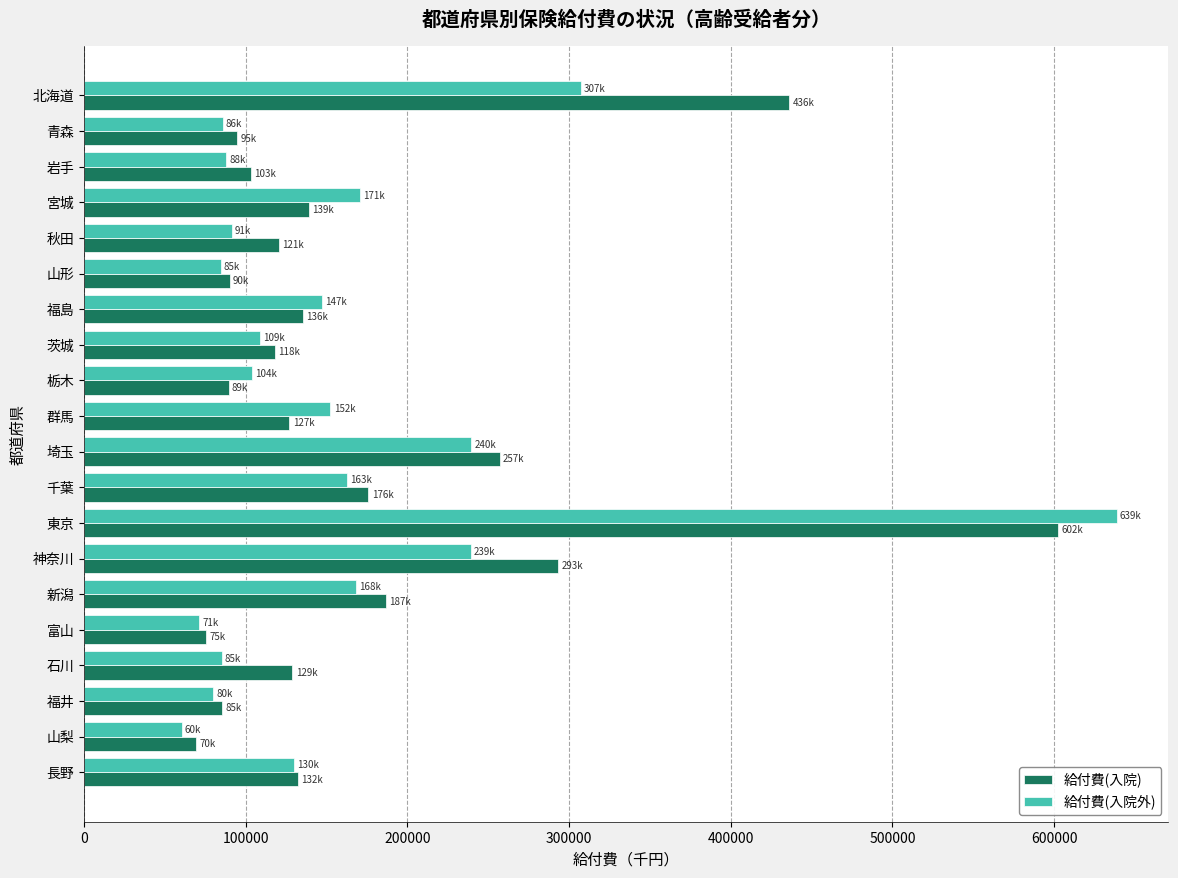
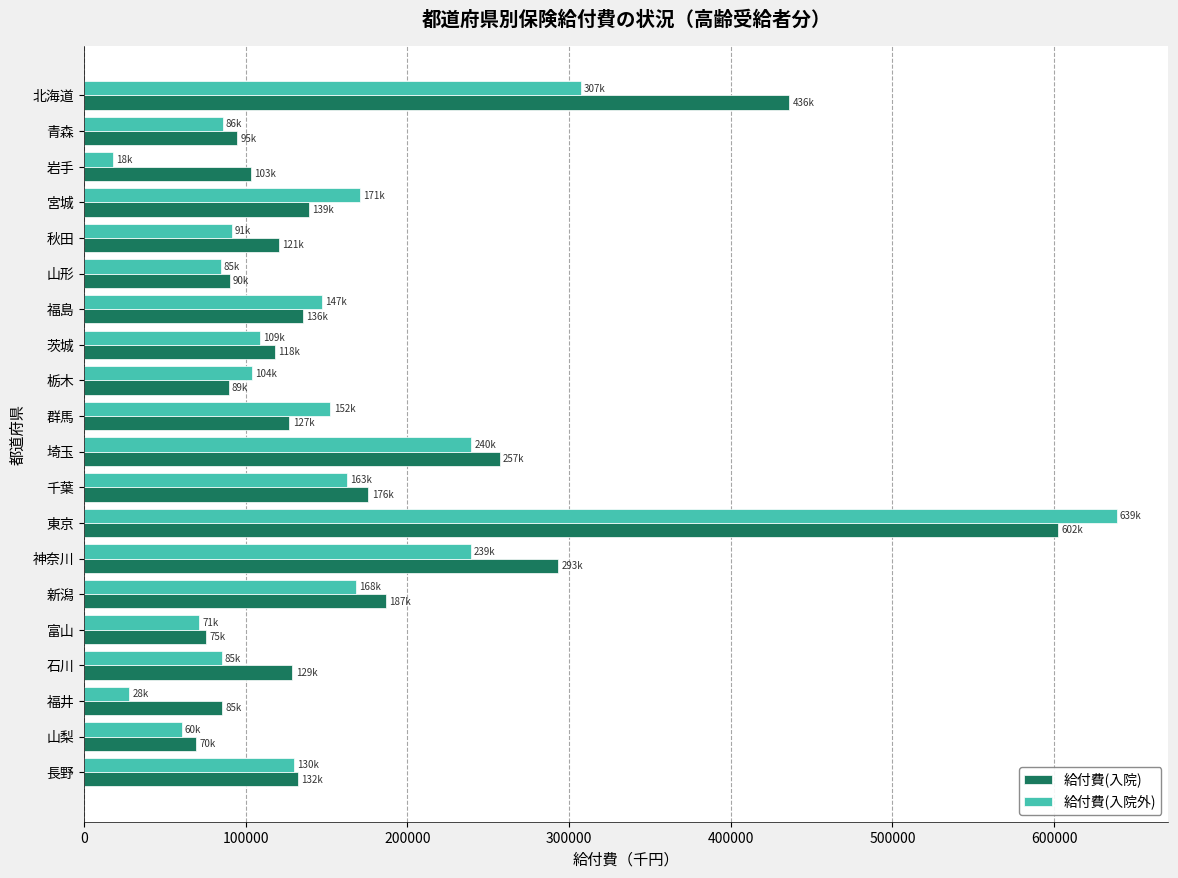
  {
    "給付費(入院)": {
      "北海道": "436k",
      "青森": "95k",
      "岩手": "103k",
      "宮城": "139k",
      "秋田": "121k",
      "山形": "90k",
      "福島": "136k",
      "茨城": "118k",
      "栃木": "89k",
      "群馬": "127k",
      "埼玉": "257k",
      "千葉": "176k",
      "東京": "602k",
      "神奈川": "293k",
      "新潟": "187k",
      "富山": "75k",
      "石川": "129k",
      "福井": "85k",
      "山梨": "70k",
      "長野": "132k"
    },
    "給付費(入院外)": {
      "北海道": "307k",
      "青森": "86k",
-     "岩手": "88k",
+     "岩手": "18k",
      "宮城": "171k",
      "秋田": "91k",
      "山形": "85k",
      "福島": "147k",
      "茨城": "109k",
      "栃木": "104k",
      "群馬": "152k",
      "埼玉": "240k",
      "千葉": "163k",
      "東京": "639k",
      "神奈川": "239k",
      "新潟": "168k",
      "富山": "71k",
      "石川": "85k",
-     "福井": "80k",
+     "福井": "28k",
      "山梨": "60k",
      "長野": "130k"
    }
  }
